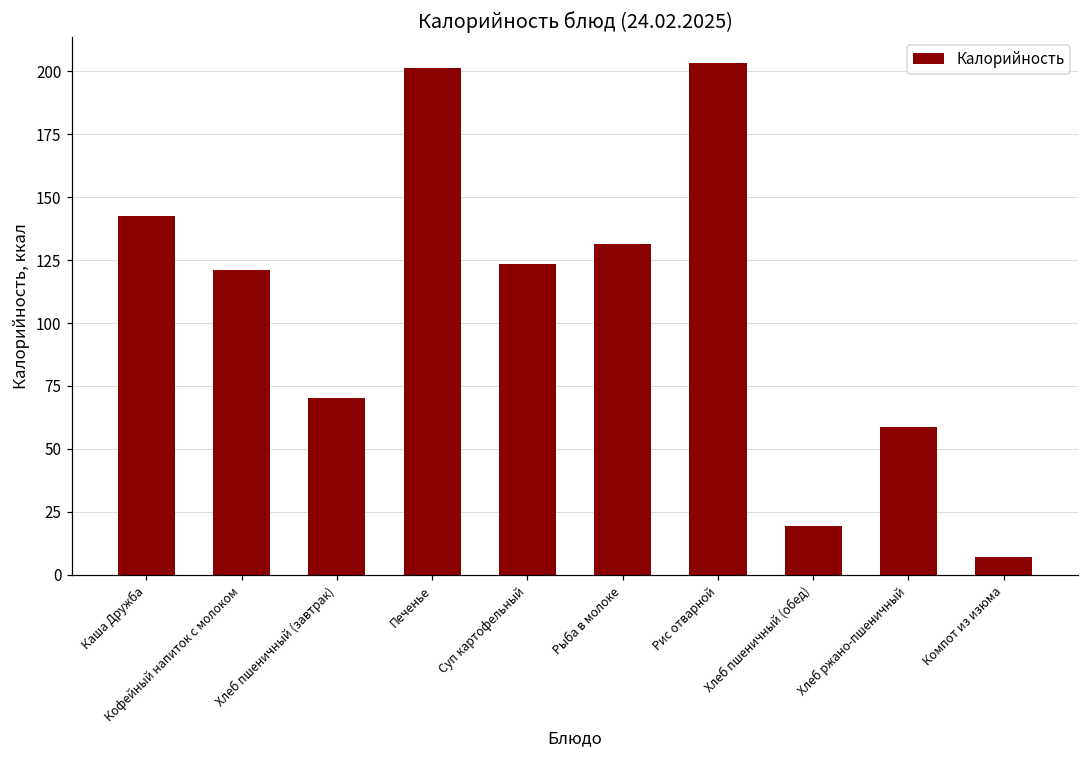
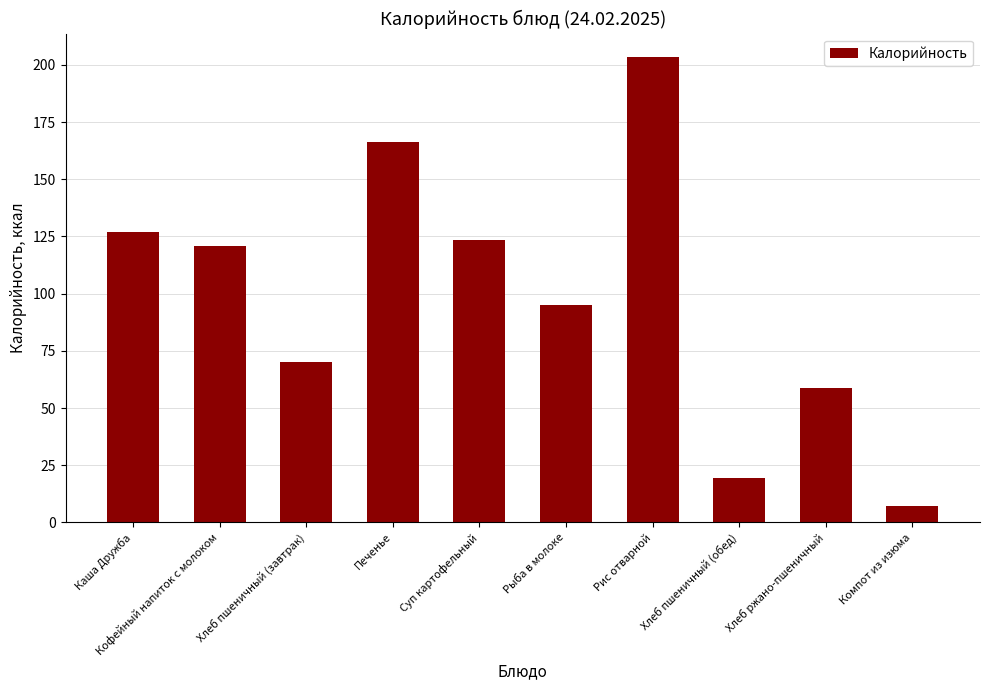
  {
-   "Каша Дружба": 143,
+   "Каша Дружба": 127,
    "Кофейный напиток с молоком": 121,
    "Хлеб пшеничный (завтрак)": 70,
-   "Печенье": 201,
+   "Печенье": 166,
    "Суп картофельный": 123,
-   "Рыба в молоке": 132,
+   "Рыба в молоке": 95,
    "Рис отварной": 204,
    "Хлеб пшеничный (обед)": 19,
    "Хлеб ржано-пшеничный": 59,
    "Компот из изюма": 7
  }
